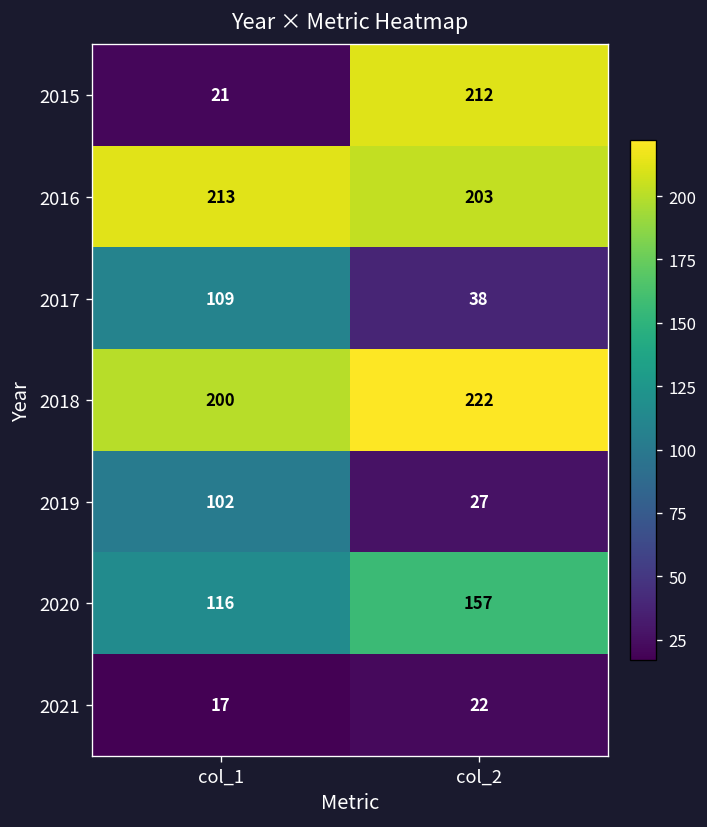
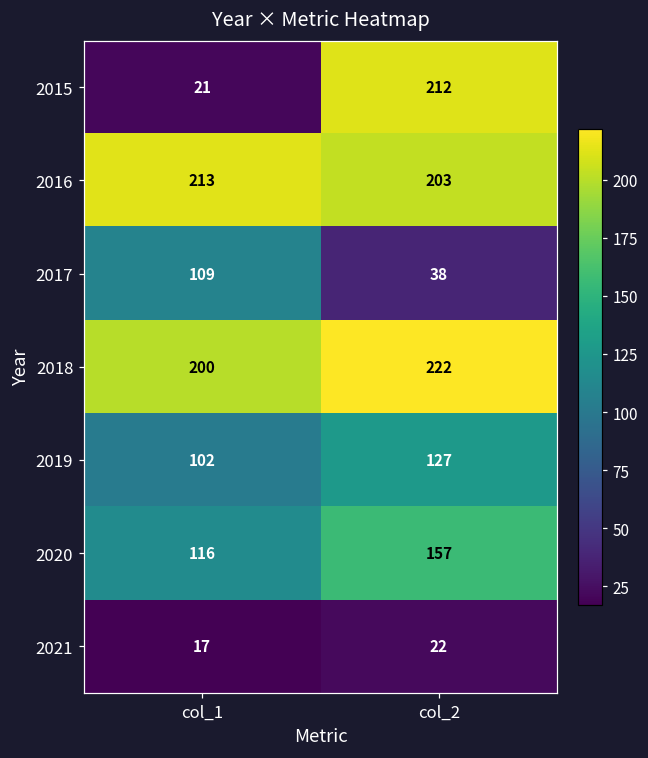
  {
    "2015": {
      "col_1": 21,
      "col_2": 212
    },
    "2016": {
      "col_1": 213,
      "col_2": 203
    },
    "2017": {
      "col_1": 109,
      "col_2": 38
    },
    "2018": {
      "col_1": 200,
      "col_2": 222
    },
    "2019": {
      "col_1": 102,
-     "col_2": 27
+     "col_2": 127
    },
    "2020": {
      "col_1": 116,
      "col_2": 157
    },
    "2021": {
      "col_1": 17,
      "col_2": 22
    }
  }
